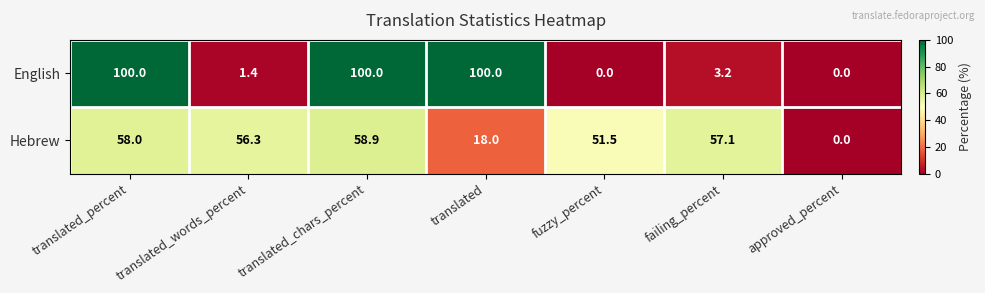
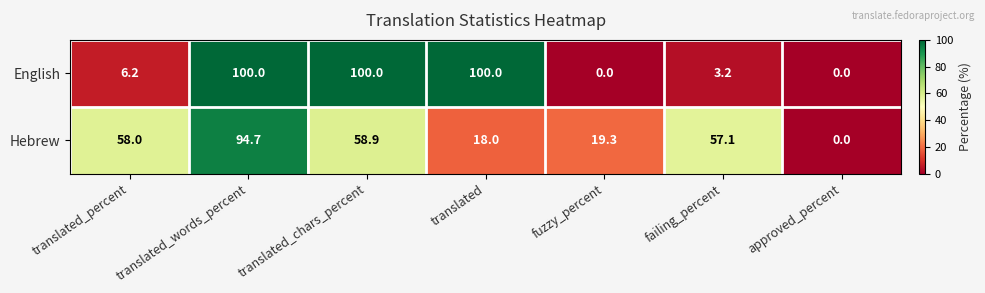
  {
    "English": {
-     "translated_percent": 100.0,
-     "translated_words_percent": 1.4,
+     "translated_percent": 6.2,
+     "translated_words_percent": 100.0,
      "translated_chars_percent": 100.0,
      "translated": 100.0,
      "fuzzy_percent": 0.0,
      "failing_percent": 3.2,
      "approved_percent": 0.0
    },
    "Hebrew": {
      "translated_percent": 58.0,
-     "translated_words_percent": 56.3,
+     "translated_words_percent": 94.7,
      "translated_chars_percent": 58.9,
      "translated": 18.0,
-     "fuzzy_percent": 51.5,
+     "fuzzy_percent": 19.3,
      "failing_percent": 57.1,
      "approved_percent": 0.0
    }
  }
